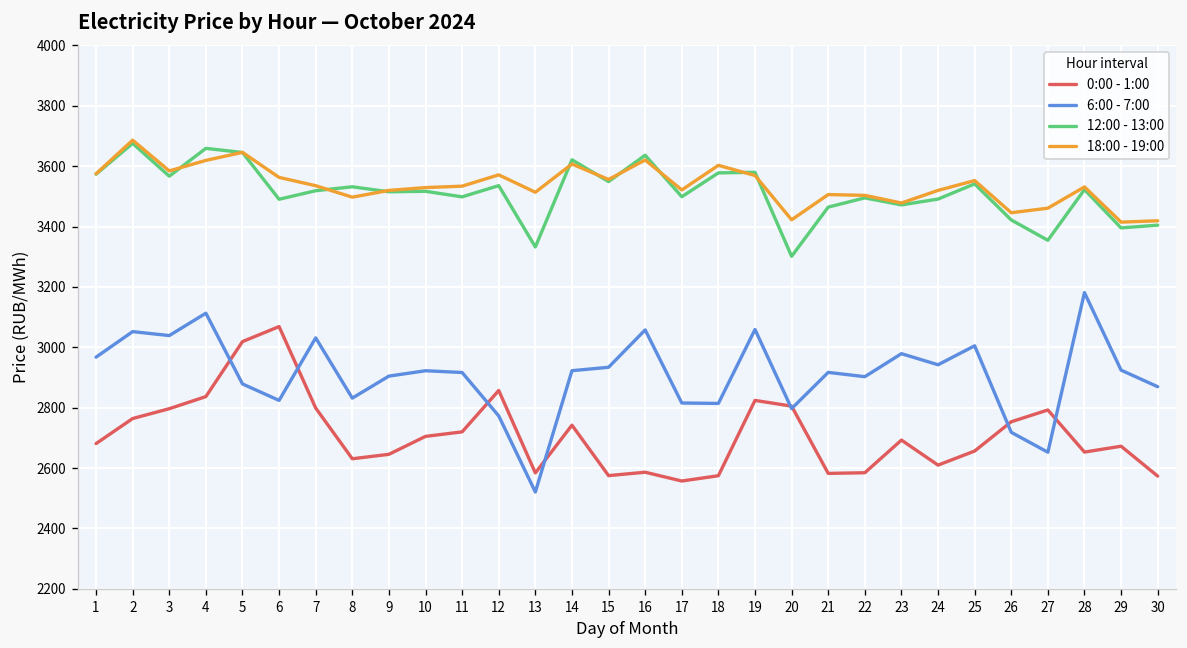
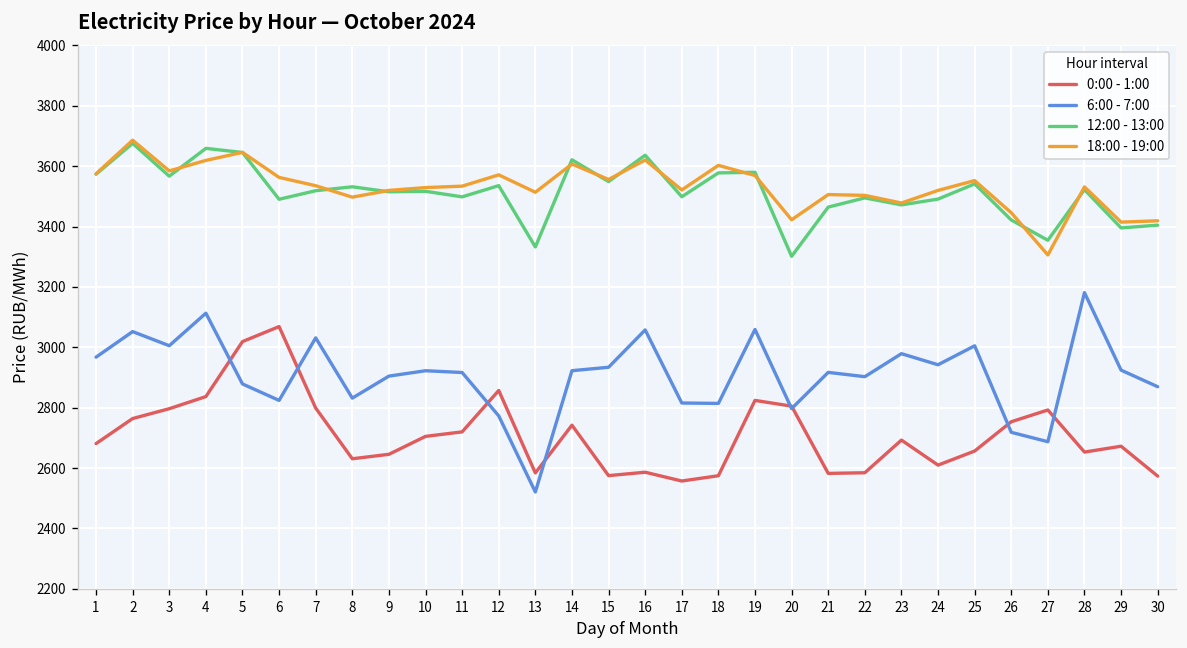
  {
    "0:00 - 1:00": {
      "1": 2680,
      "2": 2760,
      "3": 2800,
      "4": 2840,
      "5": 3020,
      "6": 3070,
      "7": 2800,
      "8": 2630,
      "9": 2650,
      "10": 2710,
      "11": 2720,
      "12": 2860,
      "13": 2580,
      "14": 2740,
      "15": 2580,
      "16": 2590,
      "17": 2560,
      "18": 2570,
      "19": 2820,
      "21": 2580,
      "22": 2580,
      "23": 2690,
      "24": 2610,
      "25": 2660,
      "26": 2750,
      "27": 2790,
      "28": 2650,
      "29": 2670,
      "30": 2570
    },
    "6:00 - 7:00": {
      "1": 2970,
      "2": 3050,
-     "3": 3040,
+     "3": 3010,
      "4": 3110,
      "5": 2880,
      "6": 2820,
      "7": 3030,
      "8": 2830,
      "9": 2900,
      "10": 2920,
      "11": 2920,
      "12": 2770,
      "13": 2520,
      "14": 2920,
      "15": 2930,
      "16": 3060,
      "17": 2820,
      "18": 2810,
      "19": 3060,
      "21": 2920,
      "22": 2900,
      "23": 2980,
      "24": 2940,
      "25": 3010,
      "26": 2720,
-     "27": 2650,
+     "27": 2690,
      "28": 3180,
      "29": 2920,
      "30": 2870
    },
    "12:00 - 13:00": {
      "2": 3680,
      "3": 3570,
      "4": 3660,
      "6": 3490,
      "7": 3520,
      "8": 3530,
      "10": 3520,
      "11": 3500,
      "12": 3540,
      "13": 3330,
      "14": 3620,
      "16": 3640,
      "17": 3500,
      "18": 3580,
      "19": 3580,
      "20": 3300,
      "21": 3460,
      "24": 3490,
      "25": 3540,
      "26": 3420,
      "27": 3350,
      "29": 3400,
      "30": 3400
    },
    "18:00 - 19:00": {
      "2": 3690,
      "3": 3580,
      "4": 3620,
      "6": 3560,
      "7": 3540,
      "8": 3500,
      "10": 3530,
      "11": 3530,
      "12": 3570,
      "13": 3510,
      "14": 3610,
      "16": 3620,
      "17": 3520,
      "18": 3600,
      "19": 3570,
      "20": 3420,
      "21": 3510,
      "24": 3520,
      "25": 3550,
      "26": 3450,
-     "27": 3460,
+     "27": 3310,
      "29": 3410,
      "30": 3420
    }
  }
